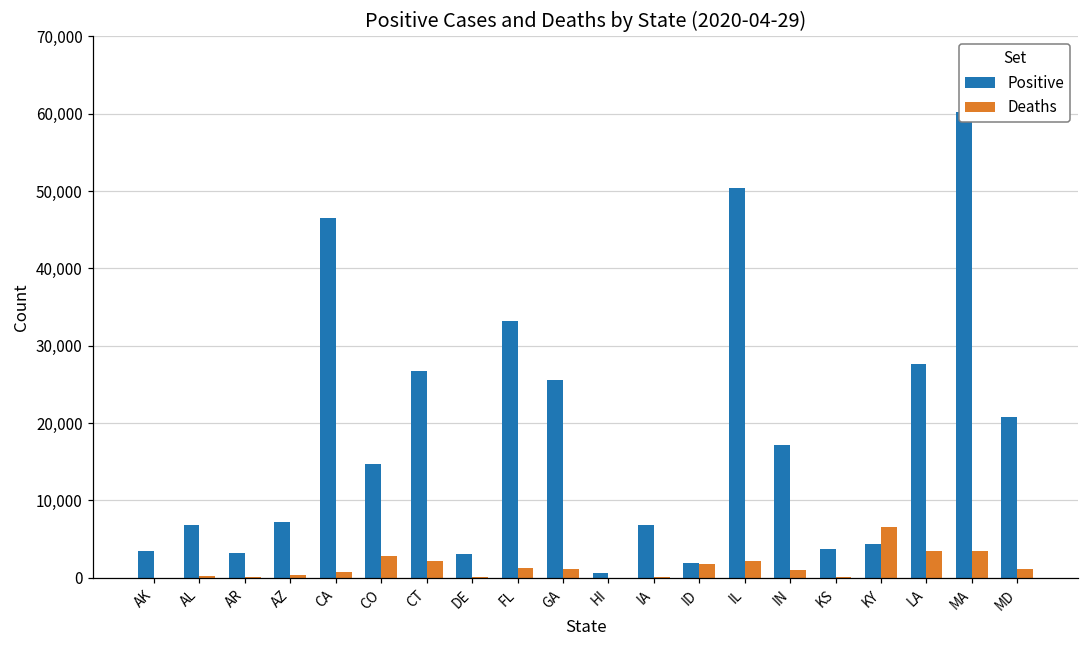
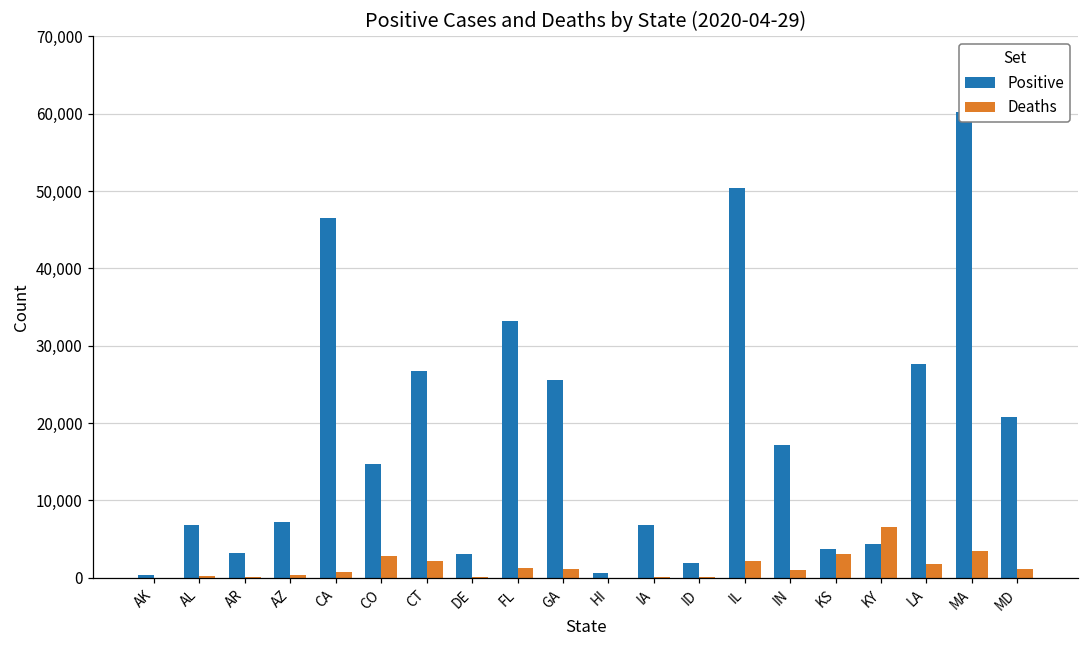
  {
    "Positive": {
-     "AK": "3,000",
+     "AK": "0",
      "AL": "7,000",
      "AR": "3,000",
      "AZ": "7,000",
      "CA": "47,000",
      "CO": "15,000",
      "CT": "27,000",
      "DE": "3,000",
      "FL": "33,000",
      "GA": "26,000",
      "HI": "1,000",
      "IA": "7,000",
      "ID": "2,000",
      "IL": "50,000",
      "IN": "17,000",
      "KS": "4,000",
      "KY": "4,000",
      "LA": "28,000",
      "MD": "21,000"
    },
    "Deaths": {
      "CA": "1,000",
      "CO": "3,000",
      "CT": "2,000",
      "FL": "1,000",
      "GA": "1,000",
-     "ID": "2,000",
+     "ID": "0",
      "IL": "2,000",
      "IN": "1,000",
-     "KS": "0",
+     "KS": "3,000",
      "KY": "7,000",
-     "LA": "3,000",
+     "LA": "2,000",
      "MA": "3,000",
      "MD": "1,000"
    }
  }
